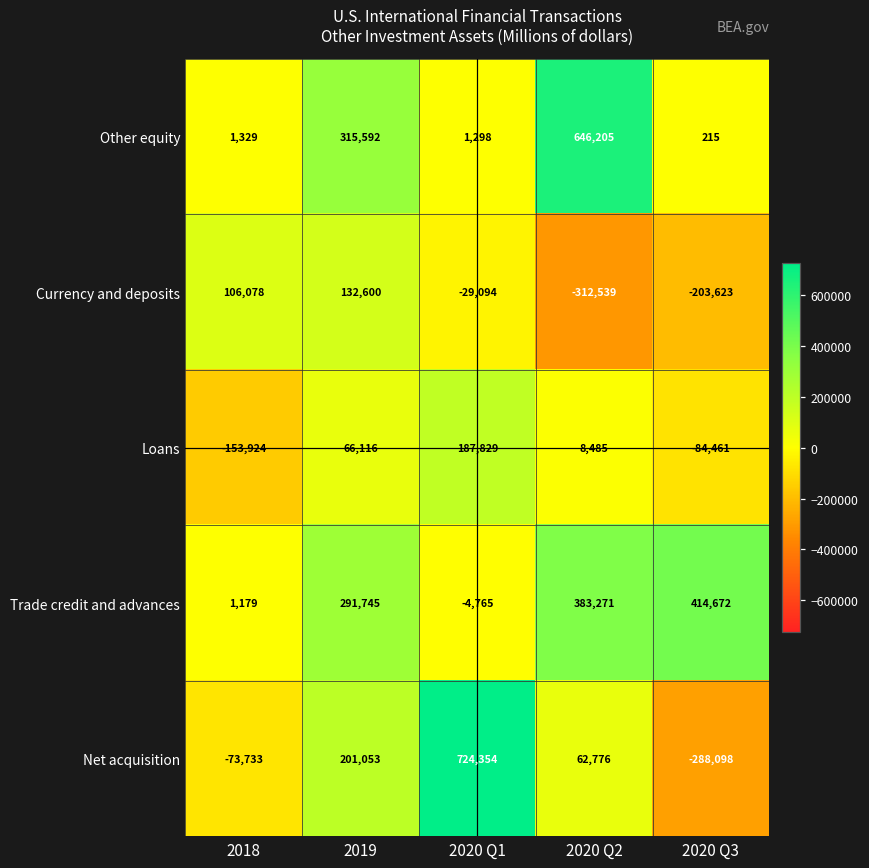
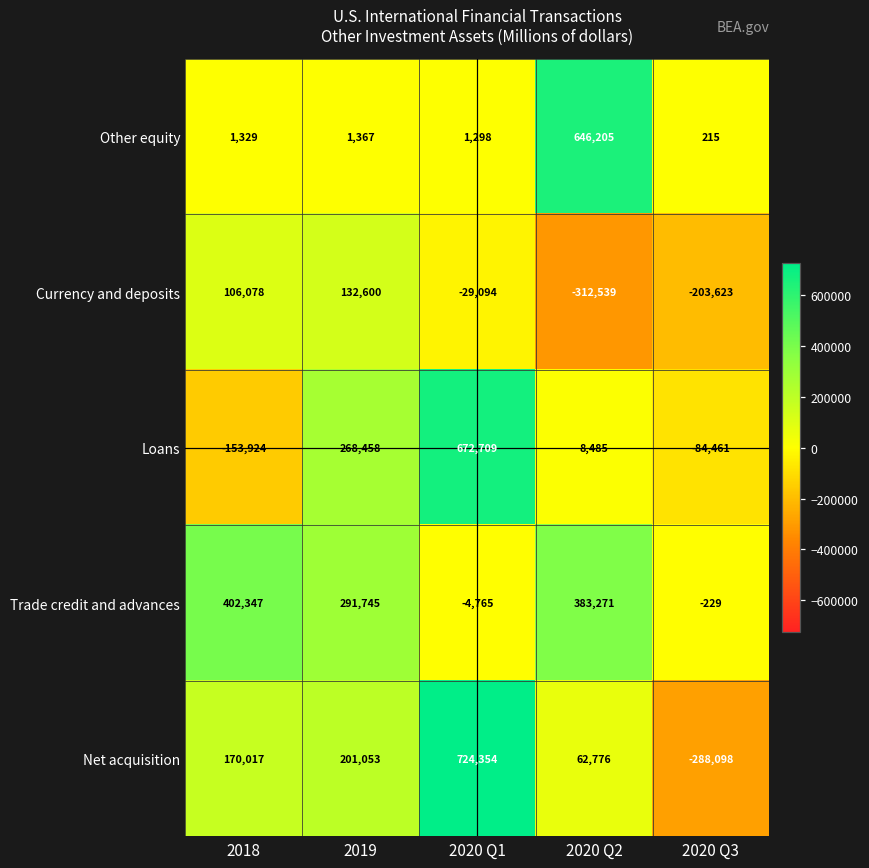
  {
    "Other equity": {
      "2018": "1,329",
-     "2019": "315,592",
+     "2019": "1,367",
      "2020 Q1": "1,298",
      "2020 Q2": "646,205",
      "2020 Q3": "215"
    },
    "Currency and deposits": {
      "2018": "106,078",
      "2019": "132,600",
      "2020 Q1": "-29,094",
      "2020 Q2": "-312,539",
      "2020 Q3": "-203,623"
    },
    "Loans": {
      "2018": "-153,924",
-     "2019": "66,116",
-     "2020 Q1": "187,829",
+     "2019": "268,458",
+     "2020 Q1": "672,709",
      "2020 Q2": "8,485",
      "2020 Q3": "-84,461"
    },
    "Trade credit and advances": {
-     "2018": "1,179",
+     "2018": "402,347",
      "2019": "291,745",
      "2020 Q1": "-4,765",
      "2020 Q2": "383,271",
-     "2020 Q3": "414,672"
+     "2020 Q3": "-229"
    },
    "Net acquisition": {
-     "2018": "-73,733",
+     "2018": "170,017",
      "2019": "201,053",
      "2020 Q1": "724,354",
      "2020 Q2": "62,776",
      "2020 Q3": "-288,098"
    }
  }
